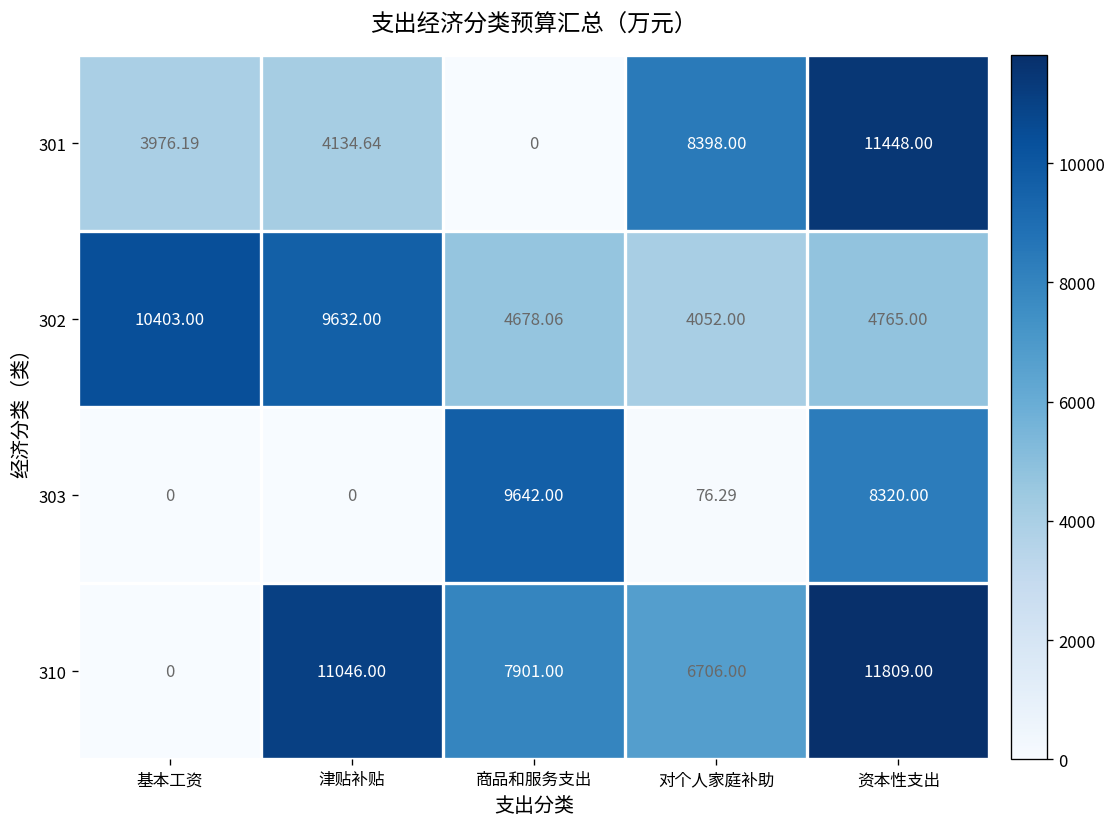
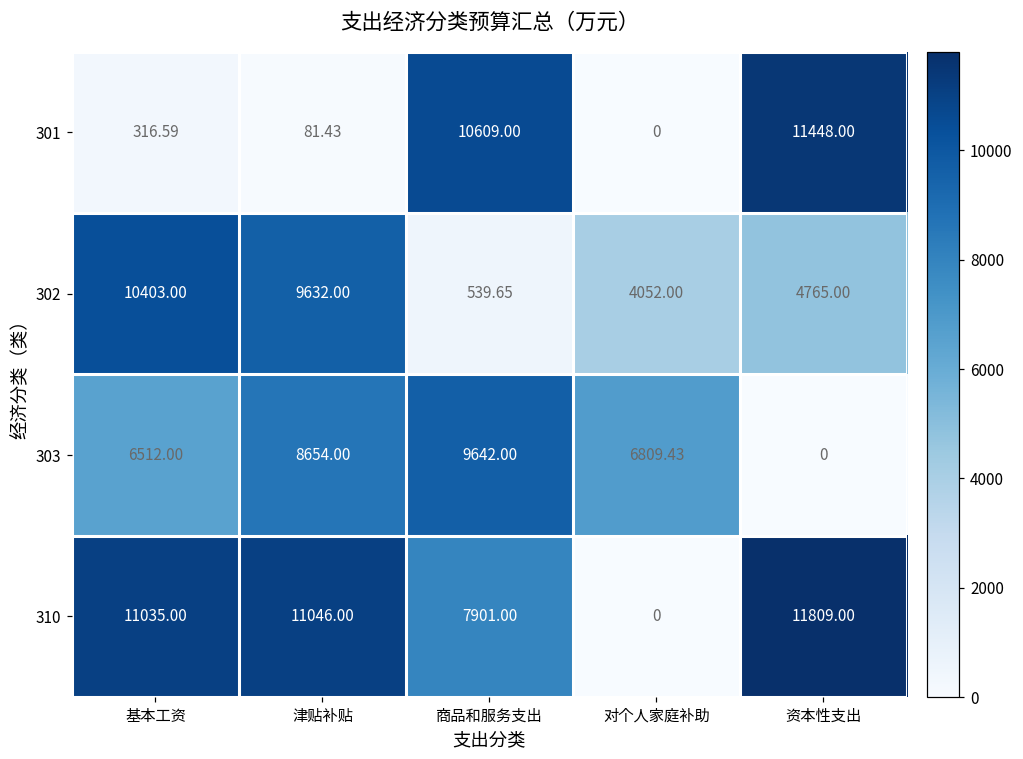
  {
    "301": {
-     "基本工资": 3976.19,
-     "津贴补贴": 4134.64,
-     "商品和服务支出": 0,
-     "对个人家庭补助": 8398.00,
+     "基本工资": 316.59,
+     "津贴补贴": 81.43,
+     "商品和服务支出": 10609.00,
+     "对个人家庭补助": 0,
      "资本性支出": 11448.00
    },
    "302": {
      "基本工资": 10403.00,
      "津贴补贴": 9632.00,
-     "商品和服务支出": 4678.06,
+     "商品和服务支出": 539.65,
      "对个人家庭补助": 4052.00,
      "资本性支出": 4765.00
    },
    "303": {
-     "基本工资": 0,
-     "津贴补贴": 0,
+     "基本工资": 6512.00,
+     "津贴补贴": 8654.00,
      "商品和服务支出": 9642.00,
-     "对个人家庭补助": 76.29,
-     "资本性支出": 8320.00
+     "对个人家庭补助": 6809.43,
+     "资本性支出": 0
    },
    "310": {
-     "基本工资": 0,
+     "基本工资": 11035.00,
      "津贴补贴": 11046.00,
      "商品和服务支出": 7901.00,
-     "对个人家庭补助": 6706.00,
+     "对个人家庭补助": 0,
      "资本性支出": 11809.00
    }
  }
